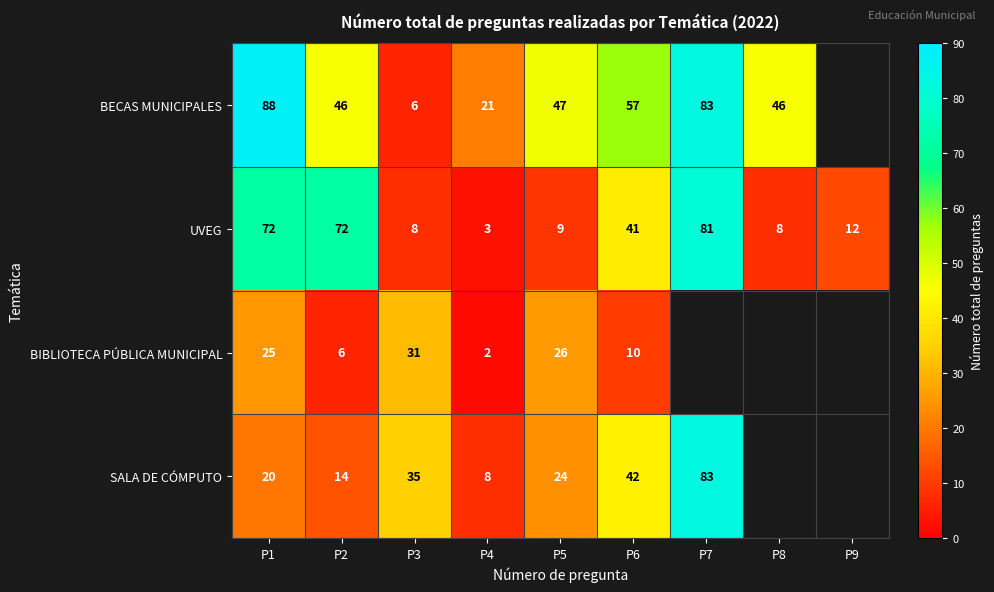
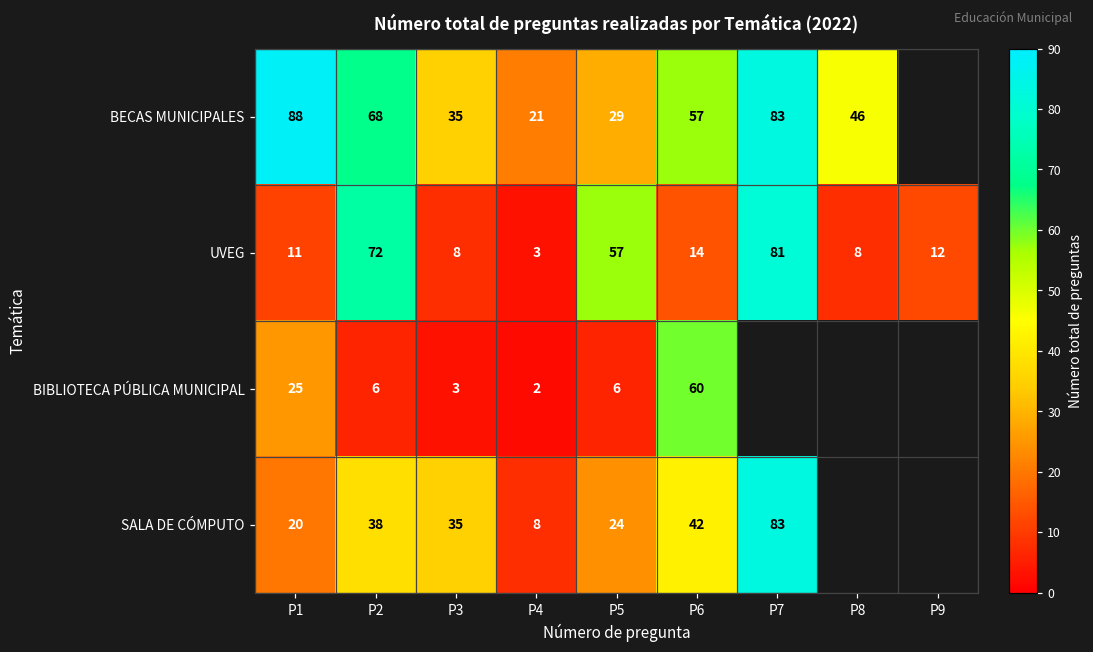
  {
    "BECAS MUNICIPALES": {
      "P1": 88,
-     "P2": 46,
-     "P3": 6,
+     "P2": 68,
+     "P3": 35,
      "P4": 21,
-     "P5": 47,
+     "P5": 29,
      "P6": 57,
      "P7": 83,
      "P8": 46
    },
    "UVEG": {
-     "P1": 72,
+     "P1": 11,
      "P2": 72,
      "P3": 8,
      "P4": 3,
-     "P5": 9,
-     "P6": 41,
+     "P5": 57,
+     "P6": 14,
      "P7": 81,
      "P8": 8,
      "P9": 12
    },
    "BIBLIOTECA PÚBLICA MUNICIPAL": {
      "P1": 25,
      "P2": 6,
-     "P3": 31,
+     "P3": 3,
      "P4": 2,
-     "P5": 26,
-     "P6": 10
+     "P5": 6,
+     "P6": 60
    },
    "SALA DE CÓMPUTO": {
      "P1": 20,
-     "P2": 14,
+     "P2": 38,
      "P3": 35,
      "P4": 8,
      "P5": 24,
      "P6": 42,
      "P7": 83
    }
  }
